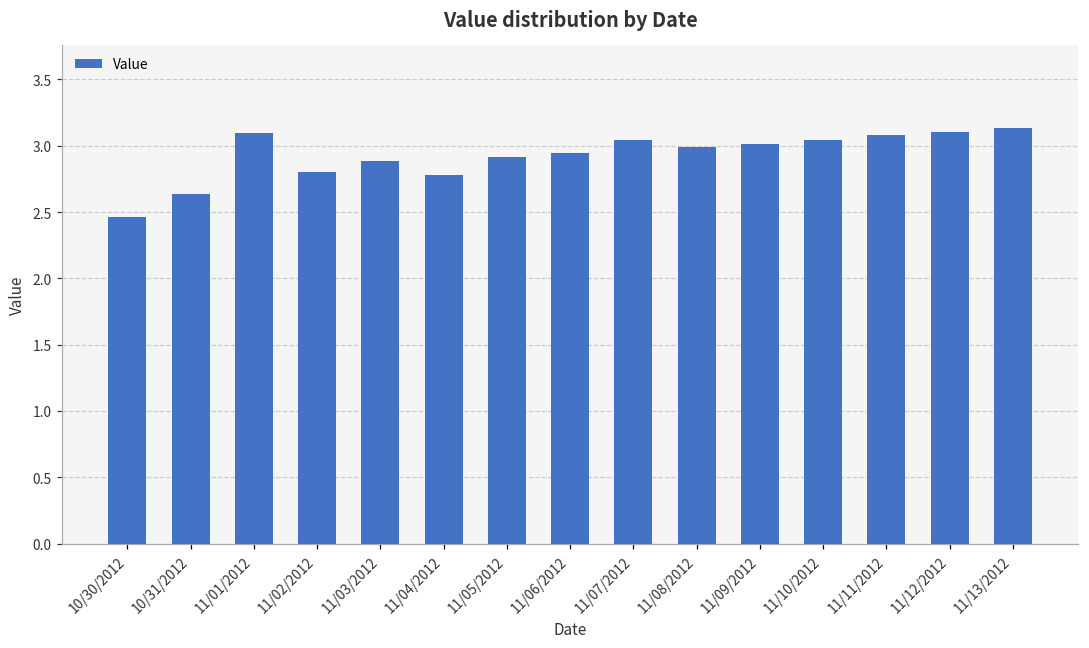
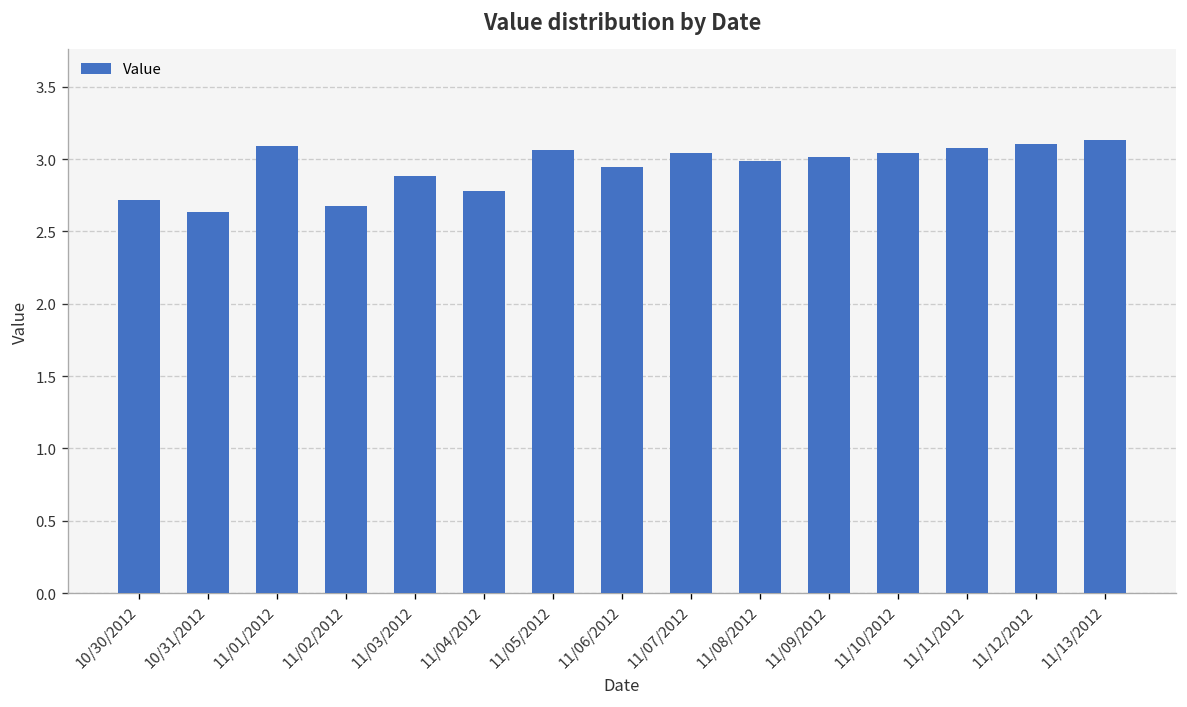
  {
-   "10/30/2012": 2.47,
+   "10/30/2012": 2.72,
    "10/31/2012": 2.64,
    "11/01/2012": 3.09,
-   "11/02/2012": 2.80,
+   "11/02/2012": 2.68,
    "11/03/2012": 2.88,
    "11/04/2012": 2.78,
-   "11/05/2012": 2.91,
+   "11/05/2012": 3.06,
    "11/06/2012": 2.95,
    "11/07/2012": 3.04,
    "11/08/2012": 2.99,
    "11/09/2012": 3.01,
    "11/10/2012": 3.05,
    "11/11/2012": 3.08,
    "11/12/2012": 3.10,
    "11/13/2012": 3.13
  }
